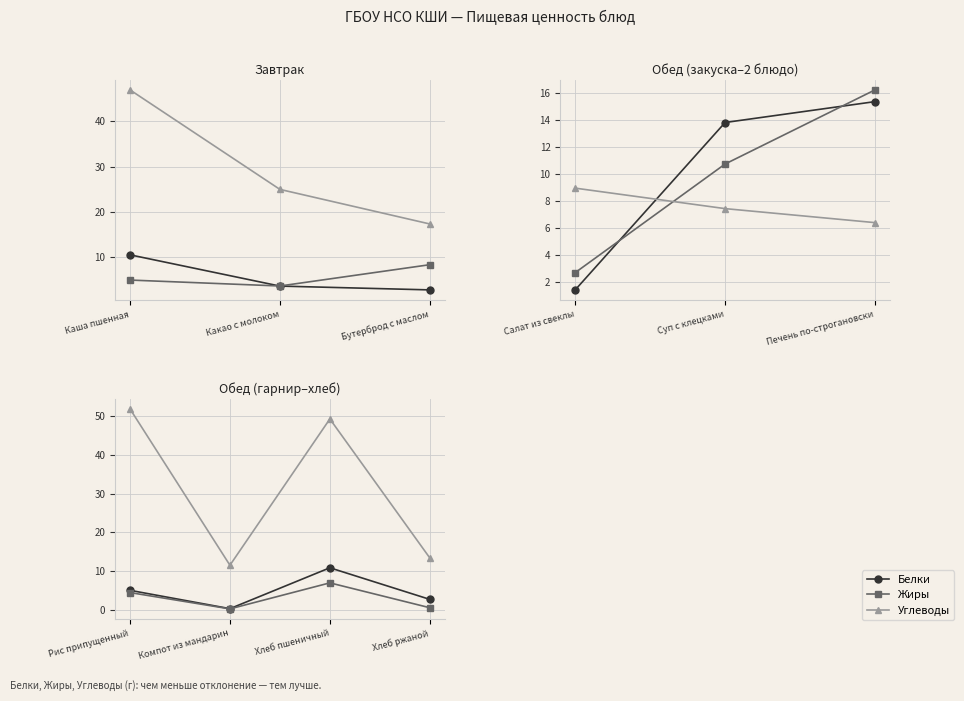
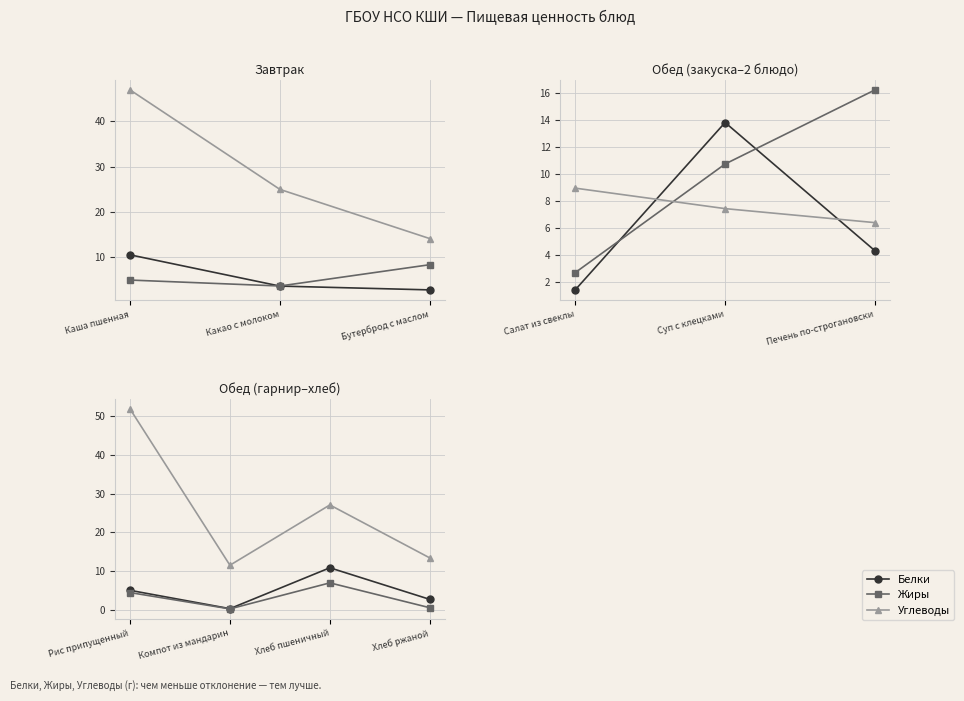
  {
    "Завтрак": {
      "Белки": {
        "Каша пшенная": 11,
        "Бутерброд с маслом": 3
      },
      "Жиры": {
        "Каша пшенная": 5,
        "Бутерброд с маслом": 8
      },
      "Углеводы": {
        "Каша пшенная": 47,
        "Какао с молоком": 25,
-       "Бутерброд с маслом": 17
+       "Бутерброд с маслом": 14
      }
    },
    "Обед (закуска–2 блюдо)": {
      "Белки": {
        "Салат из свеклы": 1.4,
        "Суп с клецками": 13.8,
-       "Печень по-строгановски": 15.4
+       "Печень по-строгановски": 4.3
      },
      "Жиры": {
        "Салат из свеклы": 2.7,
        "Суп с клецками": 10.7,
        "Печень по-строгановски": 16.2
      },
      "Углеводы": {
        "Салат из свеклы": 8.9,
        "Суп с клецками": 7.4,
        "Печень по-строгановски": 6.4
      }
    },
    "Обед (гарнир–хлеб)": {
      "Белки": {
        "Хлеб пшеничный": 11,
        "Хлеб ржаной": 3
      },
      "Жиры": {
        "Хлеб пшеничный": 7,
        "Хлеб ржаной": 0
      },
      "Углеводы": {
        "Рис припущенный": 52,
        "Компот из мандарин": 11,
-       "Хлеб пшеничный": 49,
+       "Хлеб пшеничный": 27,
        "Хлеб ржаной": 13
      }
    }
  }
